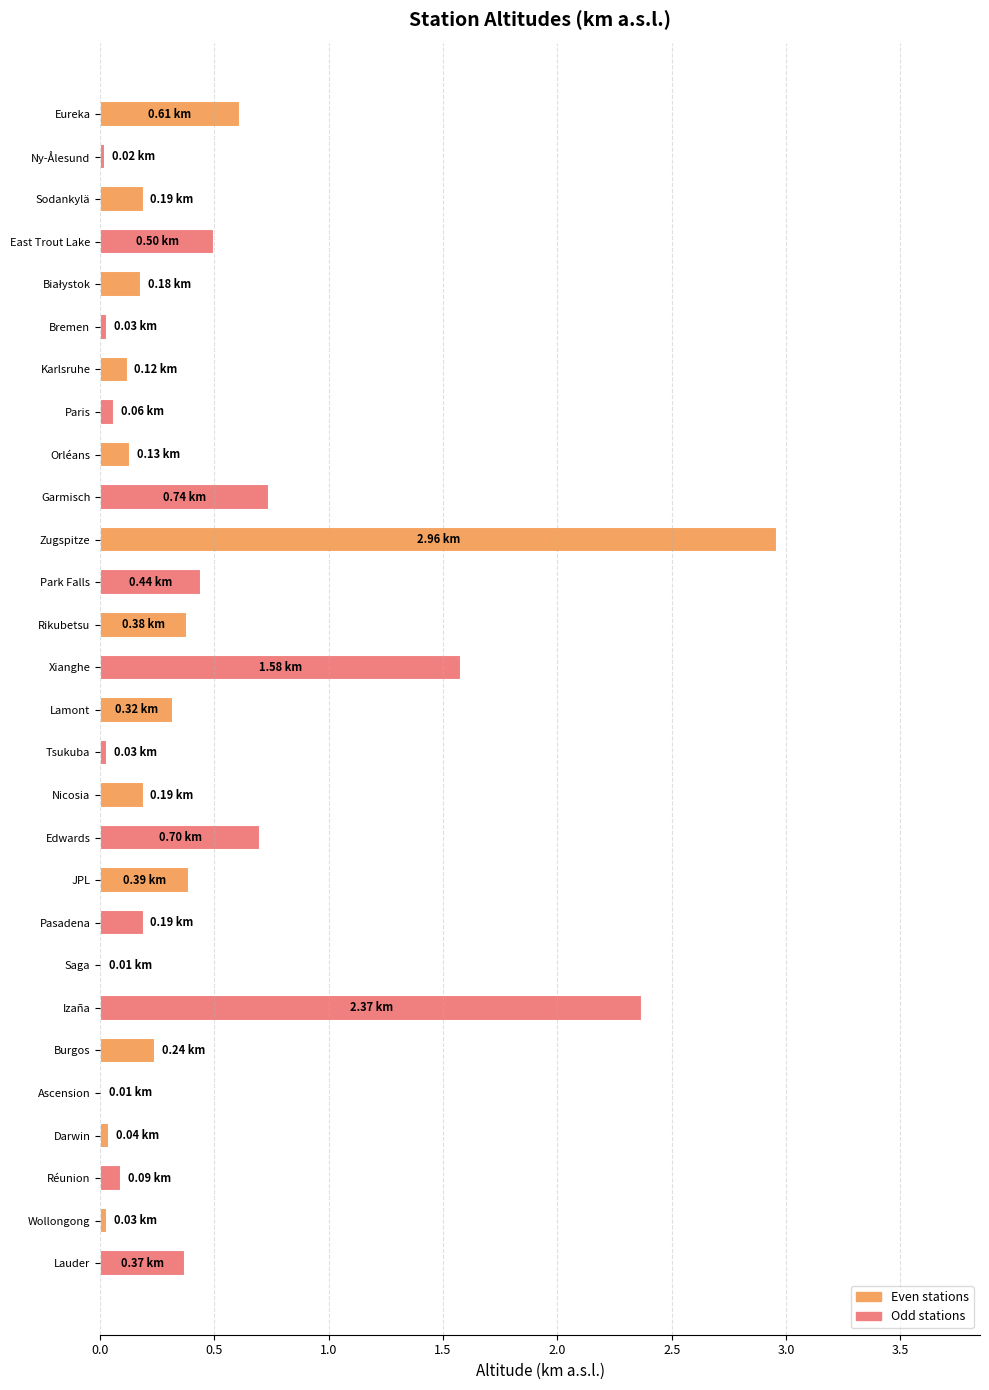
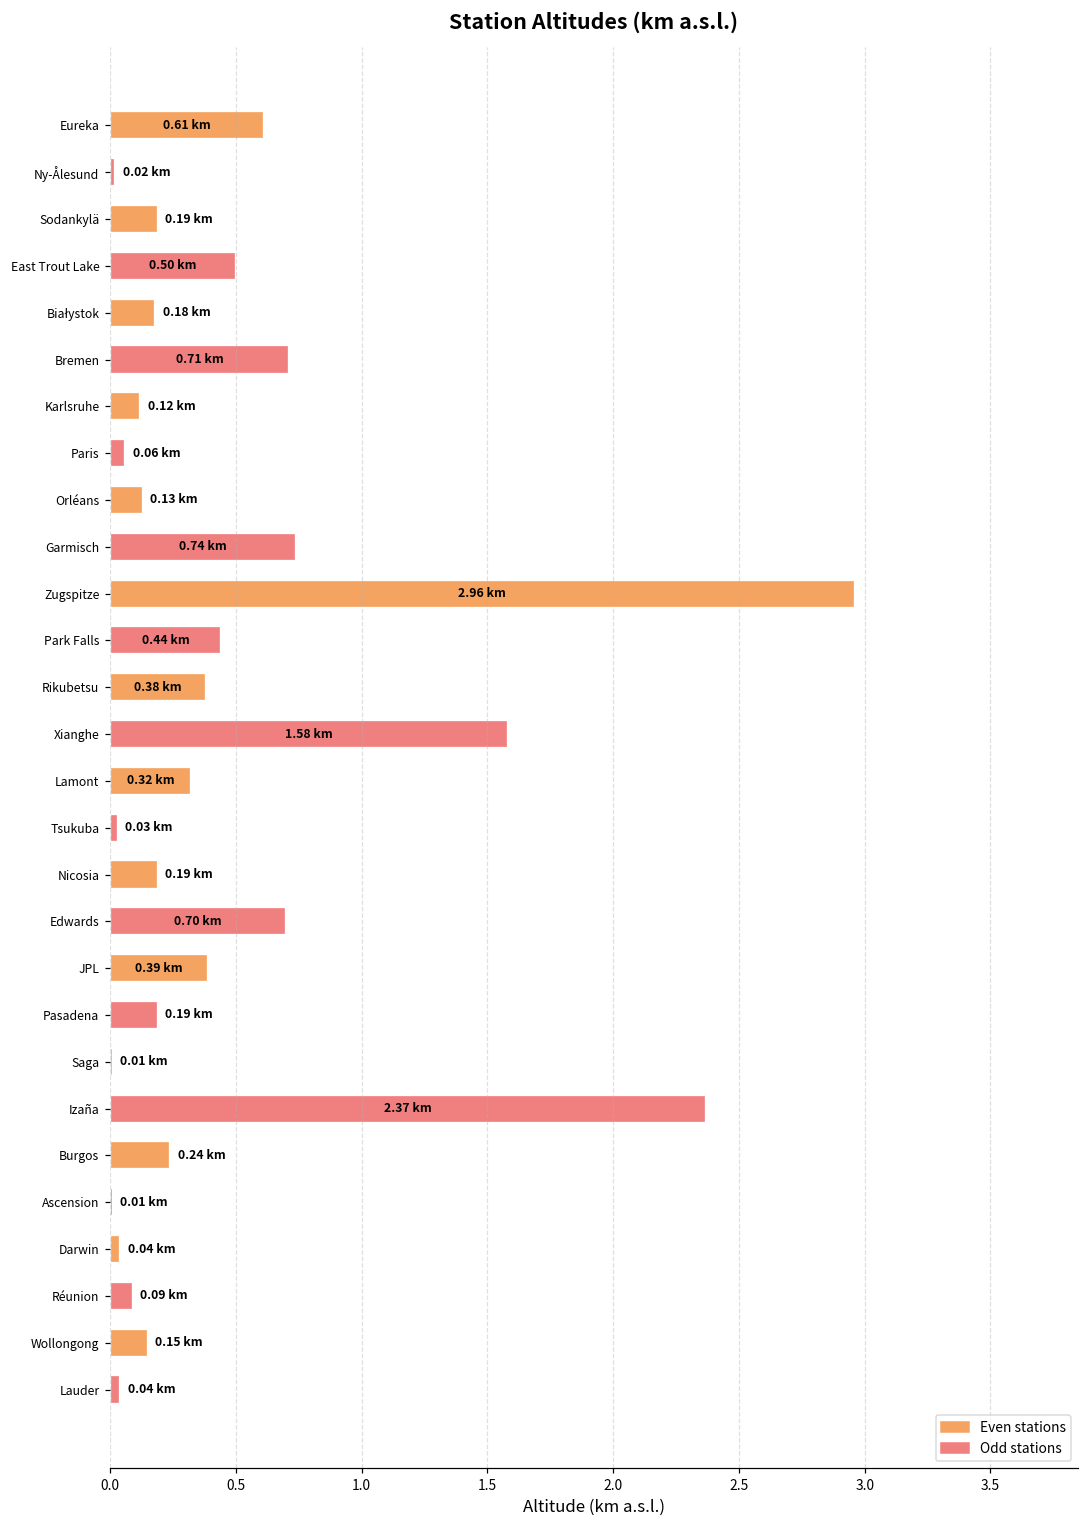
  {
    "Eureka": 0.61,
    "Ny-Ålesund": 0.02,
    "Sodankylä": 0.19,
    "East Trout Lake": 0.50,
    "Białystok": 0.18,
-   "Bremen": 0.03,
+   "Bremen": 0.71,
    "Karlsruhe": 0.12,
    "Paris": 0.06,
    "Orléans": 0.13,
    "Garmisch": 0.74,
    "Zugspitze": 2.96,
    "Park Falls": 0.44,
    "Rikubetsu": 0.38,
    "Xianghe": 1.58,
    "Lamont": 0.32,
    "Tsukuba": 0.03,
    "Nicosia": 0.19,
    "Edwards": 0.70,
    "JPL": 0.39,
    "Pasadena": 0.19,
    "Saga": 0.01,
    "Izaña": 2.37,
    "Burgos": 0.24,
    "Ascension": 0.01,
    "Darwin": 0.04,
    "Réunion": 0.09,
-   "Wollongong": 0.03,
-   "Lauder": 0.37
+   "Wollongong": 0.15,
+   "Lauder": 0.04
  }
